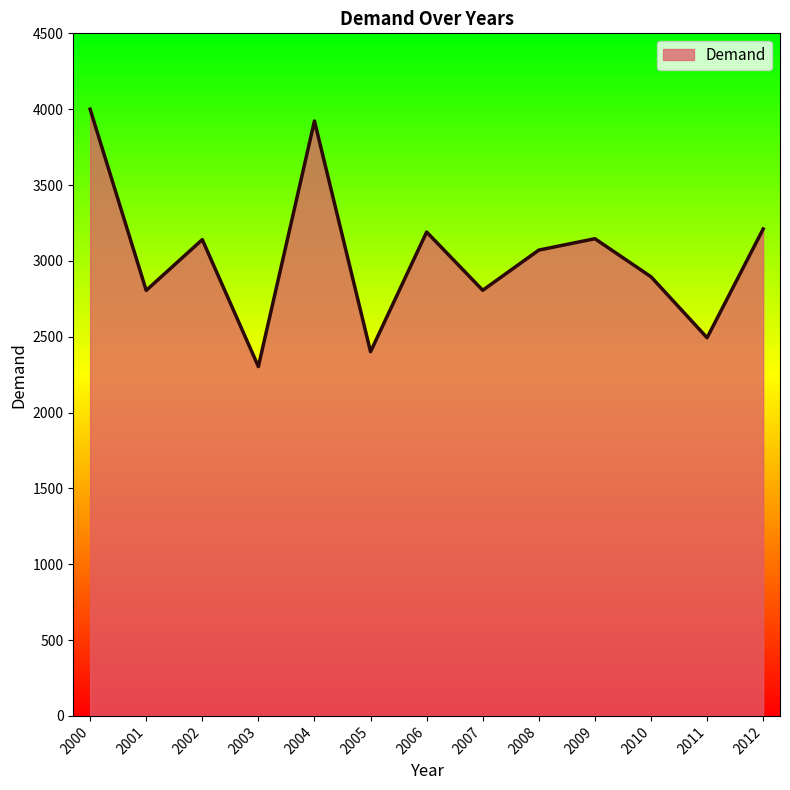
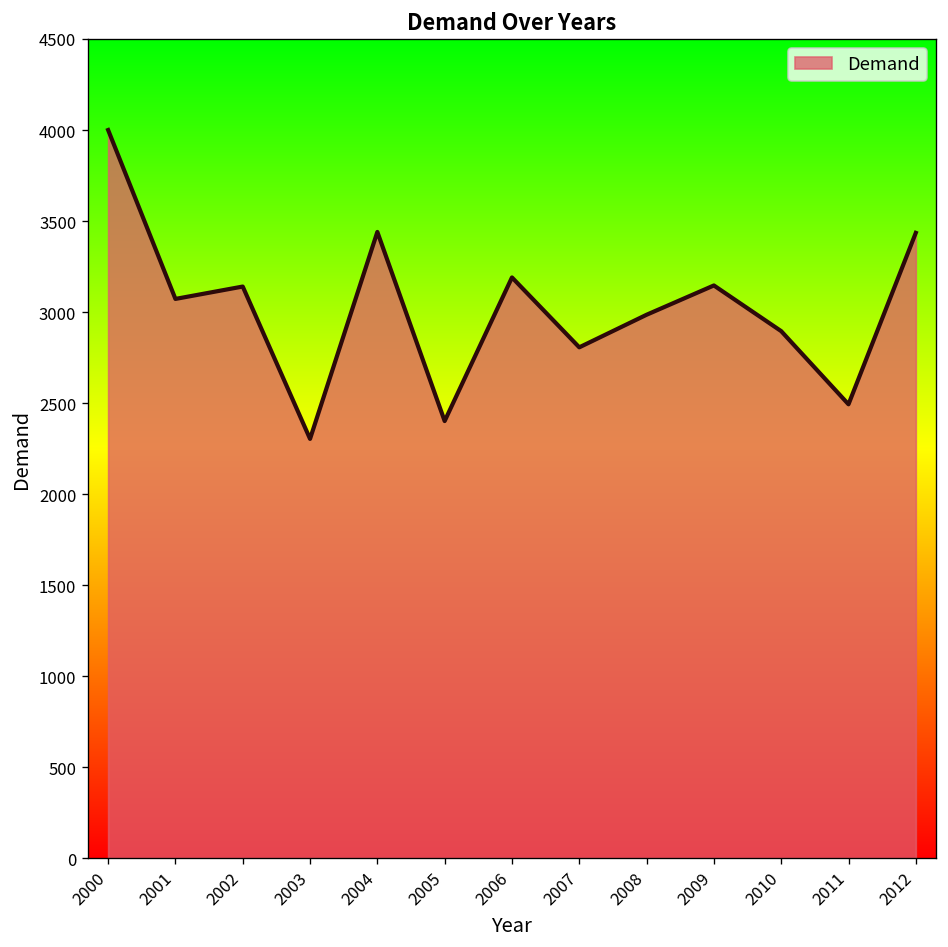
  {
    "2000": 4000,
-   "2001": 2810,
+   "2001": 3070,
    "2002": 3140,
    "2003": 2300,
-   "2004": 3920,
+   "2004": 3440,
    "2005": 2400,
    "2006": 3190,
    "2007": 2810,
-   "2008": 3070,
+   "2008": 2990,
    "2009": 3150,
    "2010": 2900,
    "2011": 2490,
-   "2012": 3210
+   "2012": 3440
  }
